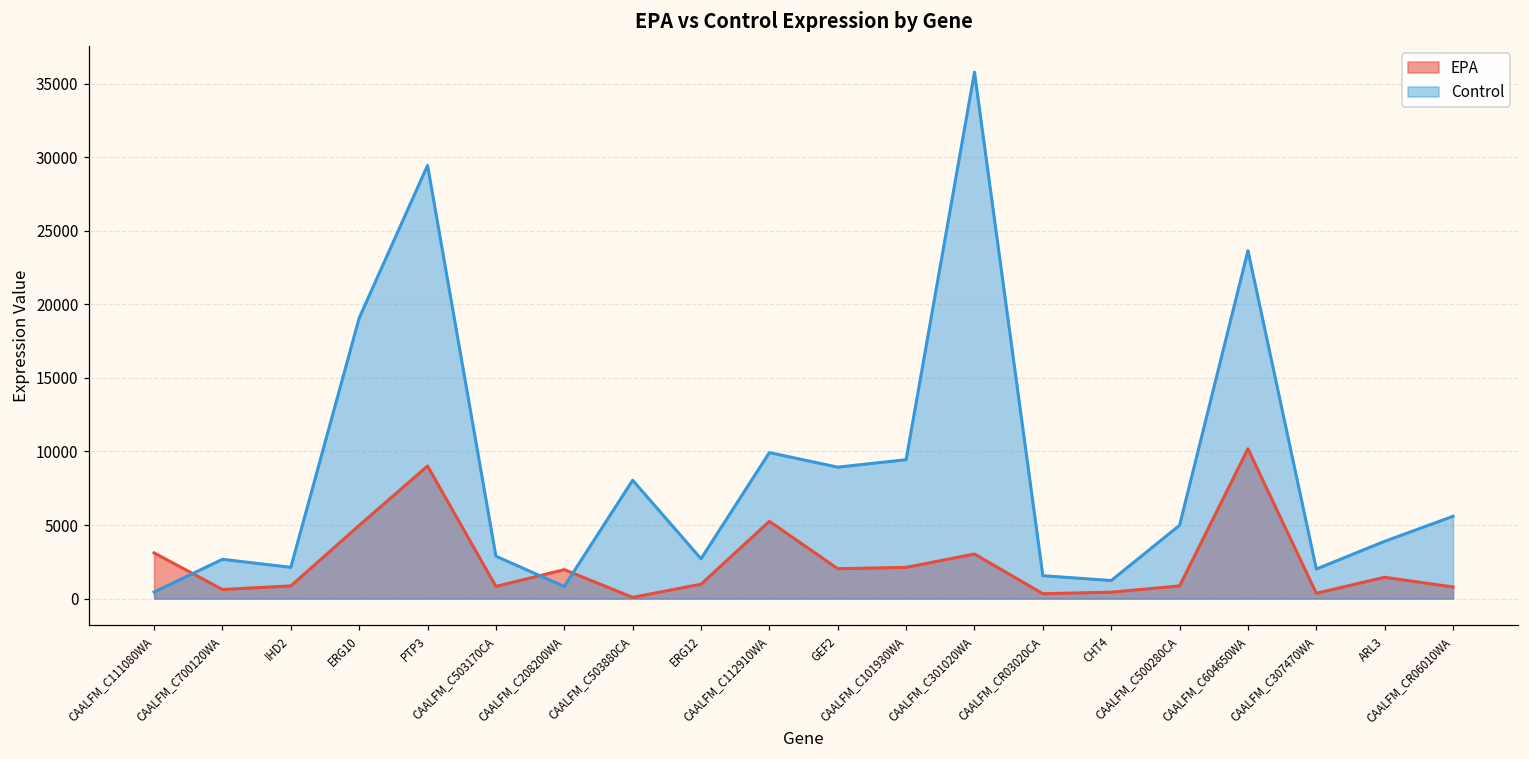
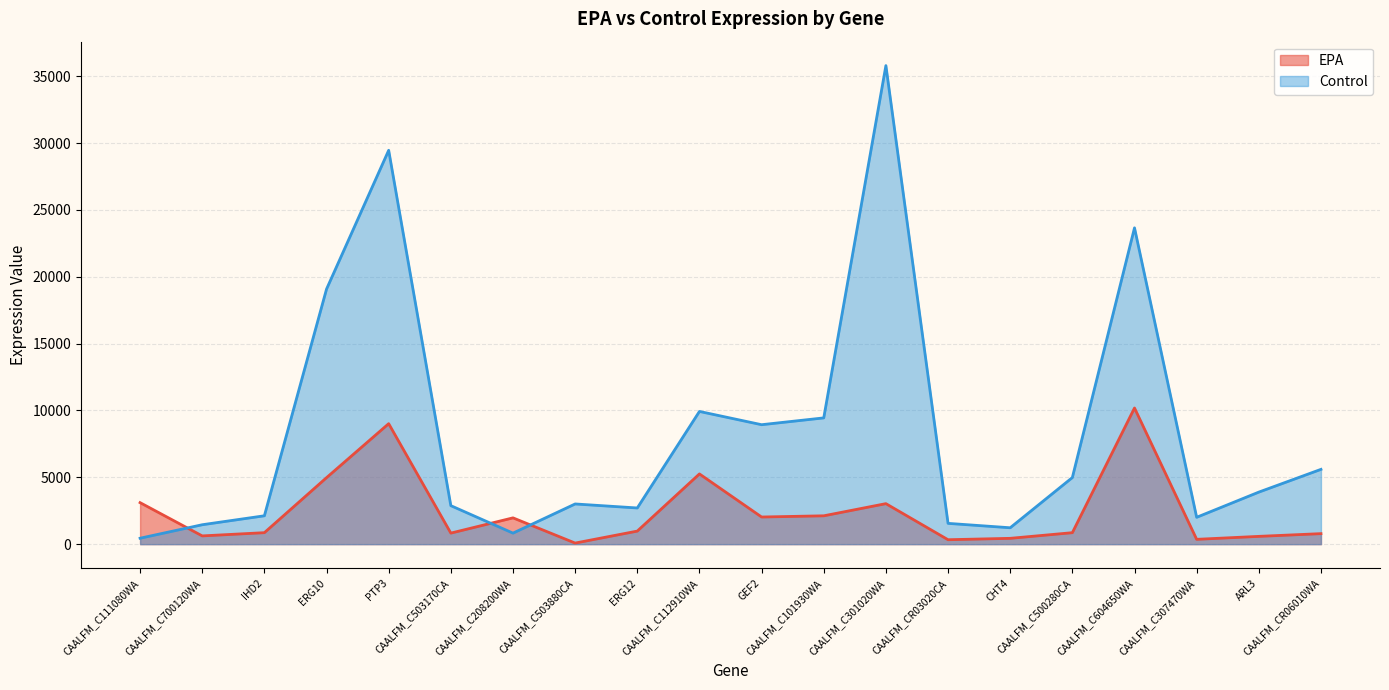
  {
    "EPA": {
      "CAALFM_C111080WA": 3100,
      "CAALFM_C700120WA": 600,
      "IHD2": 900,
      "ERG10": 5000,
      "PTP3": 9000,
      "CAALFM_C503170CA": 800,
      "CAALFM_C208200WA": 2000,
      "CAALFM_C503880CA": 100,
      "ERG12": 1000,
      "CAALFM_C112910WA": 5300,
      "GEF2": 2000,
      "CAALFM_C101930WA": 2100,
      "CAALFM_C301020WA": 3000,
      "CAALFM_CR03020CA": 300,
      "CHT4": 400,
      "CAALFM_C500280CA": 900,
      "CAALFM_C604650WA": 10200,
      "CAALFM_C307470WA": 400,
-     "ARL3": 1400,
+     "ARL3": 600,
      "CAALFM_CR06010WA": 800
    },
    "Control": {
      "CAALFM_C111080WA": 400,
-     "CAALFM_C700120WA": 2700,
+     "CAALFM_C700120WA": 1500,
      "IHD2": 2100,
      "ERG10": 19100,
      "PTP3": 29500,
      "CAALFM_C503170CA": 2900,
      "CAALFM_C208200WA": 800,
-     "CAALFM_C503880CA": 8000,
+     "CAALFM_C503880CA": 3000,
      "ERG12": 2700,
      "CAALFM_C112910WA": 9900,
      "GEF2": 8900,
      "CAALFM_C101930WA": 9400,
      "CAALFM_C301020WA": 35800,
      "CAALFM_CR03020CA": 1600,
      "CHT4": 1200,
      "CAALFM_C500280CA": 5000,
      "CAALFM_C604650WA": 23700,
      "CAALFM_C307470WA": 2000,
      "ARL3": 3900,
      "CAALFM_CR06010WA": 5600
    }
  }
